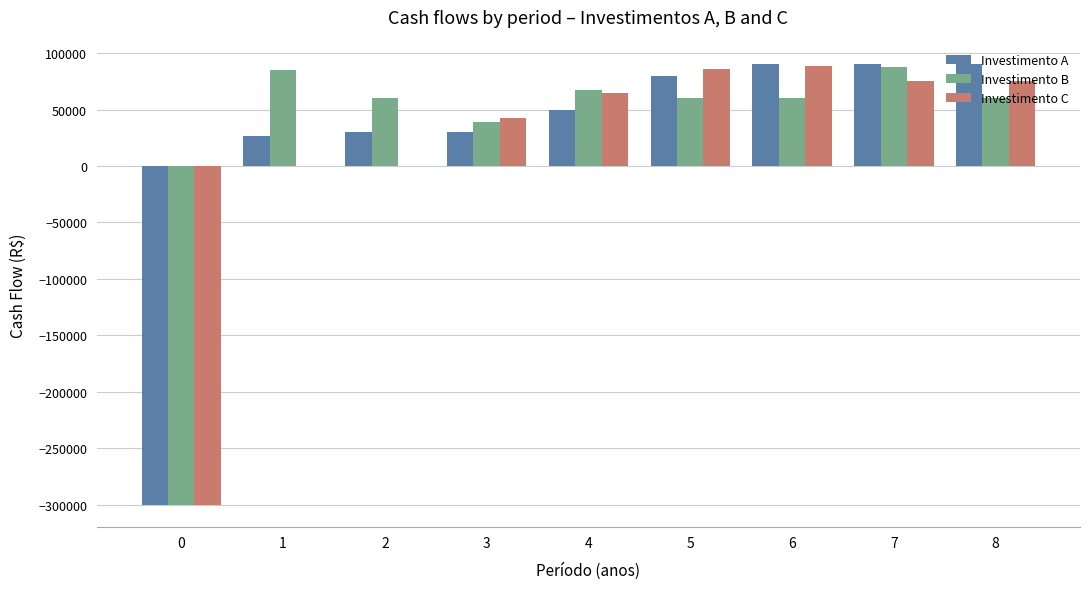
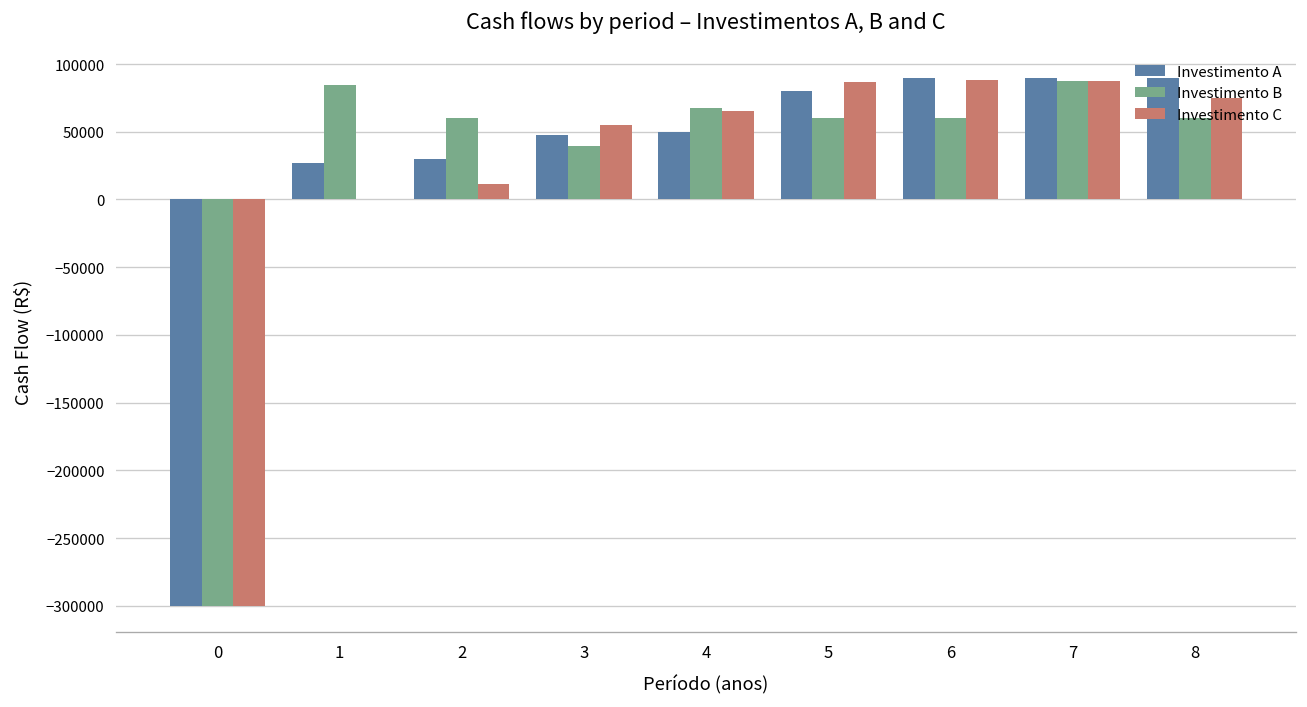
  {
    "Investimento A": {
      "0": -300000,
      "1": 27000,
      "2": 30000,
-     "3": 30000,
+     "3": 47000,
      "4": 50000,
      "5": 80000,
      "6": 90000,
      "7": 90000,
      "8": 90000
    },
    "Investimento B": {
      "0": -300000,
      "1": 85000,
      "2": 60000,
      "3": 39000,
      "4": 67000,
      "5": 60000,
      "6": 60000,
      "7": 88000,
      "8": 60000
    },
    "Investimento C": {
      "0": -300000,
      "1": 0,
-     "2": 0,
-     "3": 43000,
+     "2": 12000,
+     "3": 55000,
      "4": 65000,
      "5": 86000,
      "6": 89000,
-     "7": 75000,
+     "7": 88000,
      "8": 75000
    }
  }
